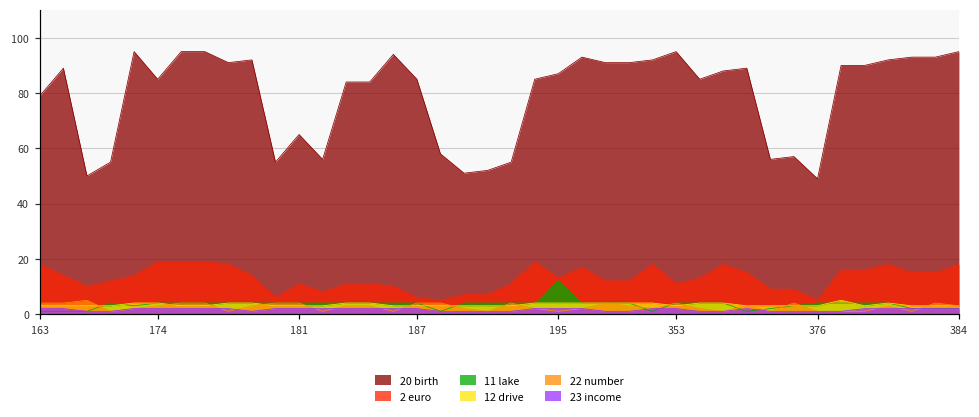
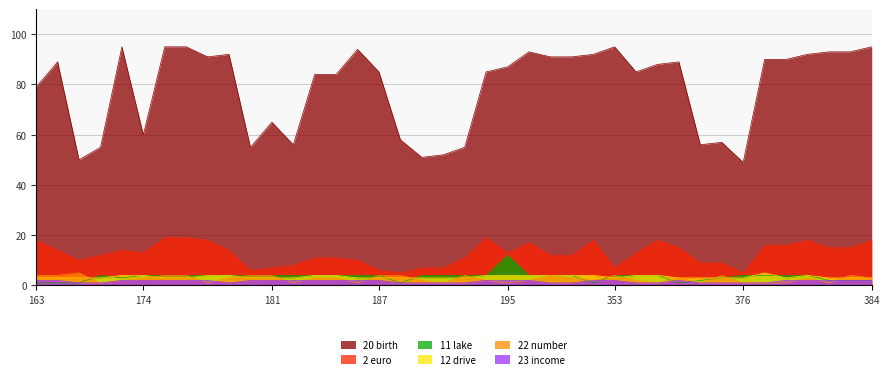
  {
    "20 birth": {
      "163": 79,
-     "174": 85,
+     "174": 60,
      "181": 65,
      "187": 85,
      "195": 87,
      "353": 95,
      "376": 49,
      "384": 95
    },
    "2 euro": {
      "163": 18,
-     "174": 19,
-     "181": 11,
+     "174": 13,
+     "181": 7,
      "187": 6,
      "195": 13,
-     "353": 11,
+     "353": 7,
      "376": 5,
      "384": 18
    },
    "11 lake": {
      "195": 12
    },
    "12 drive": {
      "195": 4
    }
  }
